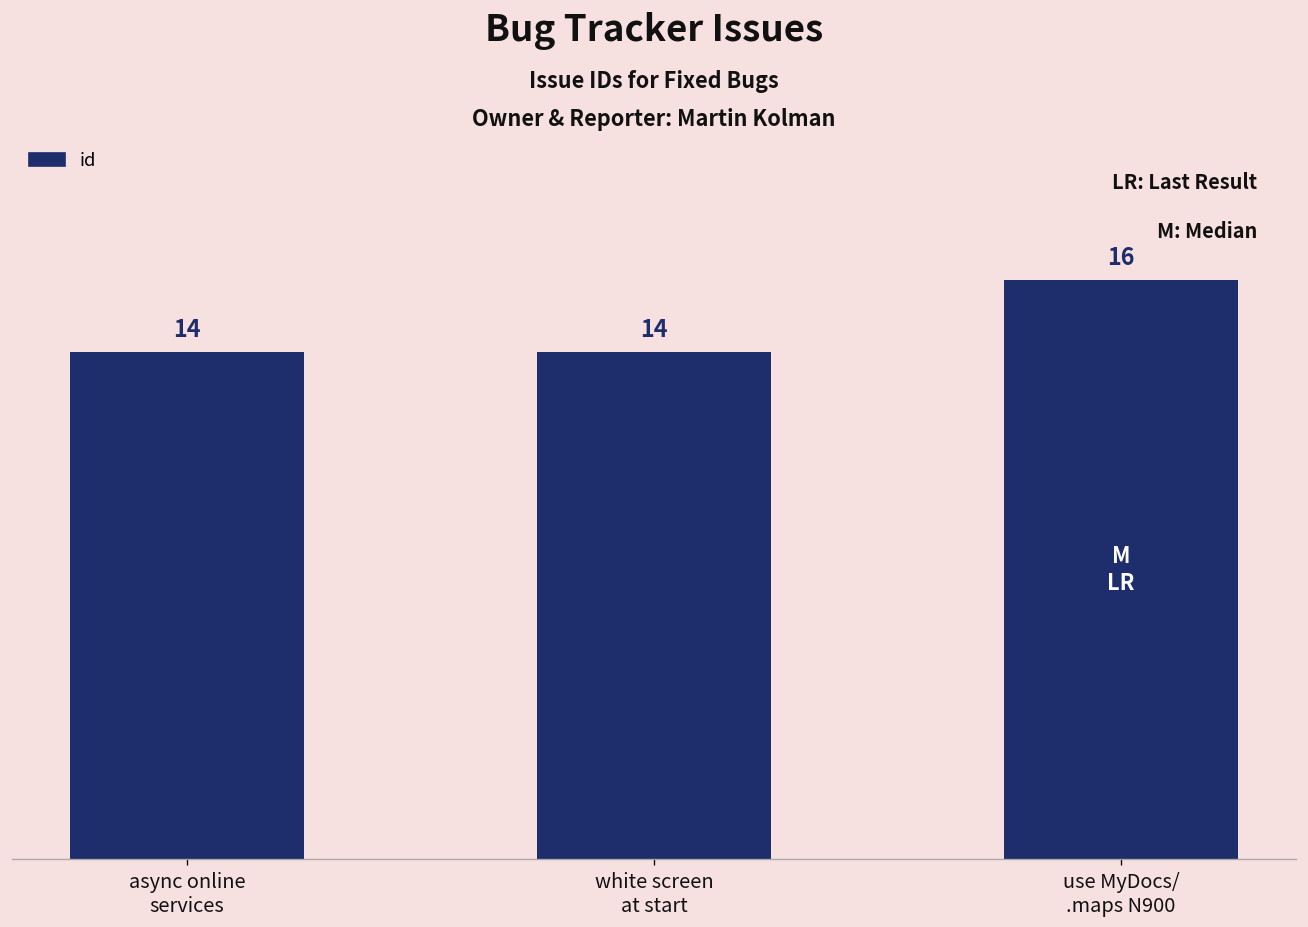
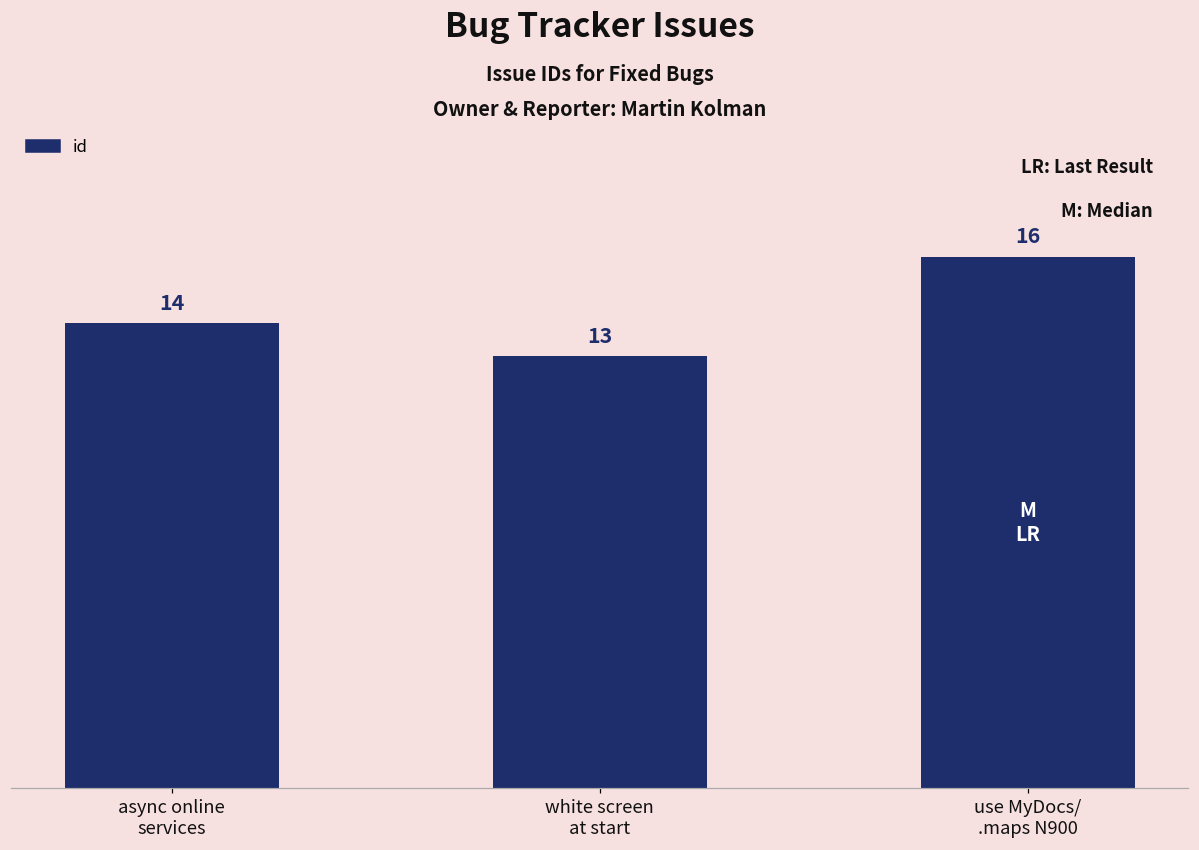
  {
    "id": {
      "async online services": 14,
-     "white screen at start": 14,
+     "white screen at start": 13,
      "use MyDocs/ .maps N900": 16
    }
  }
